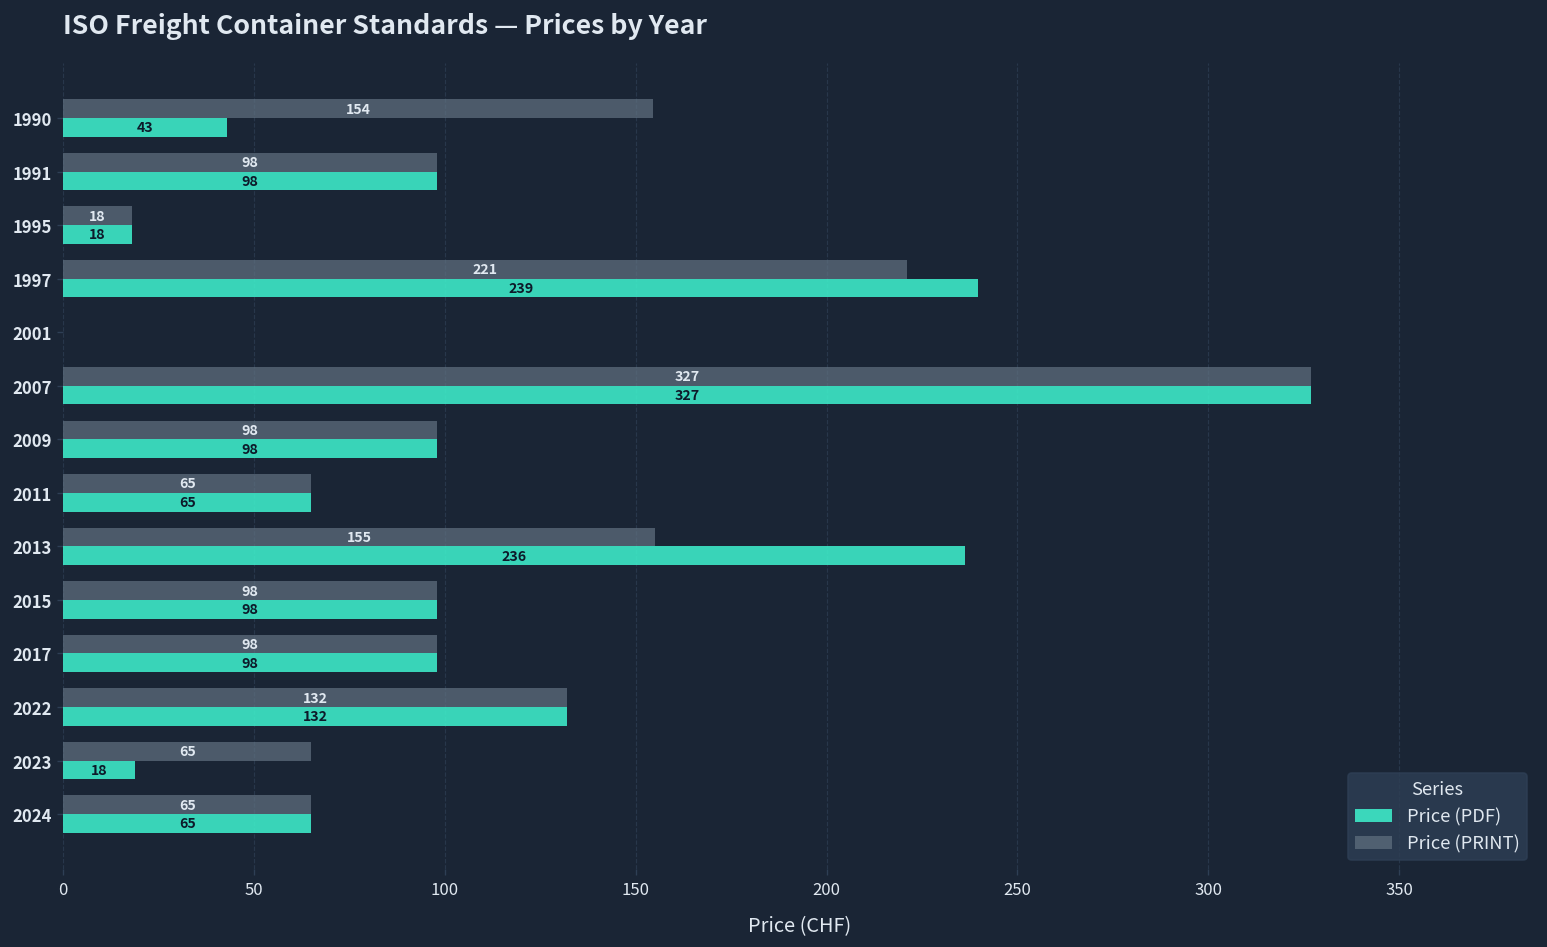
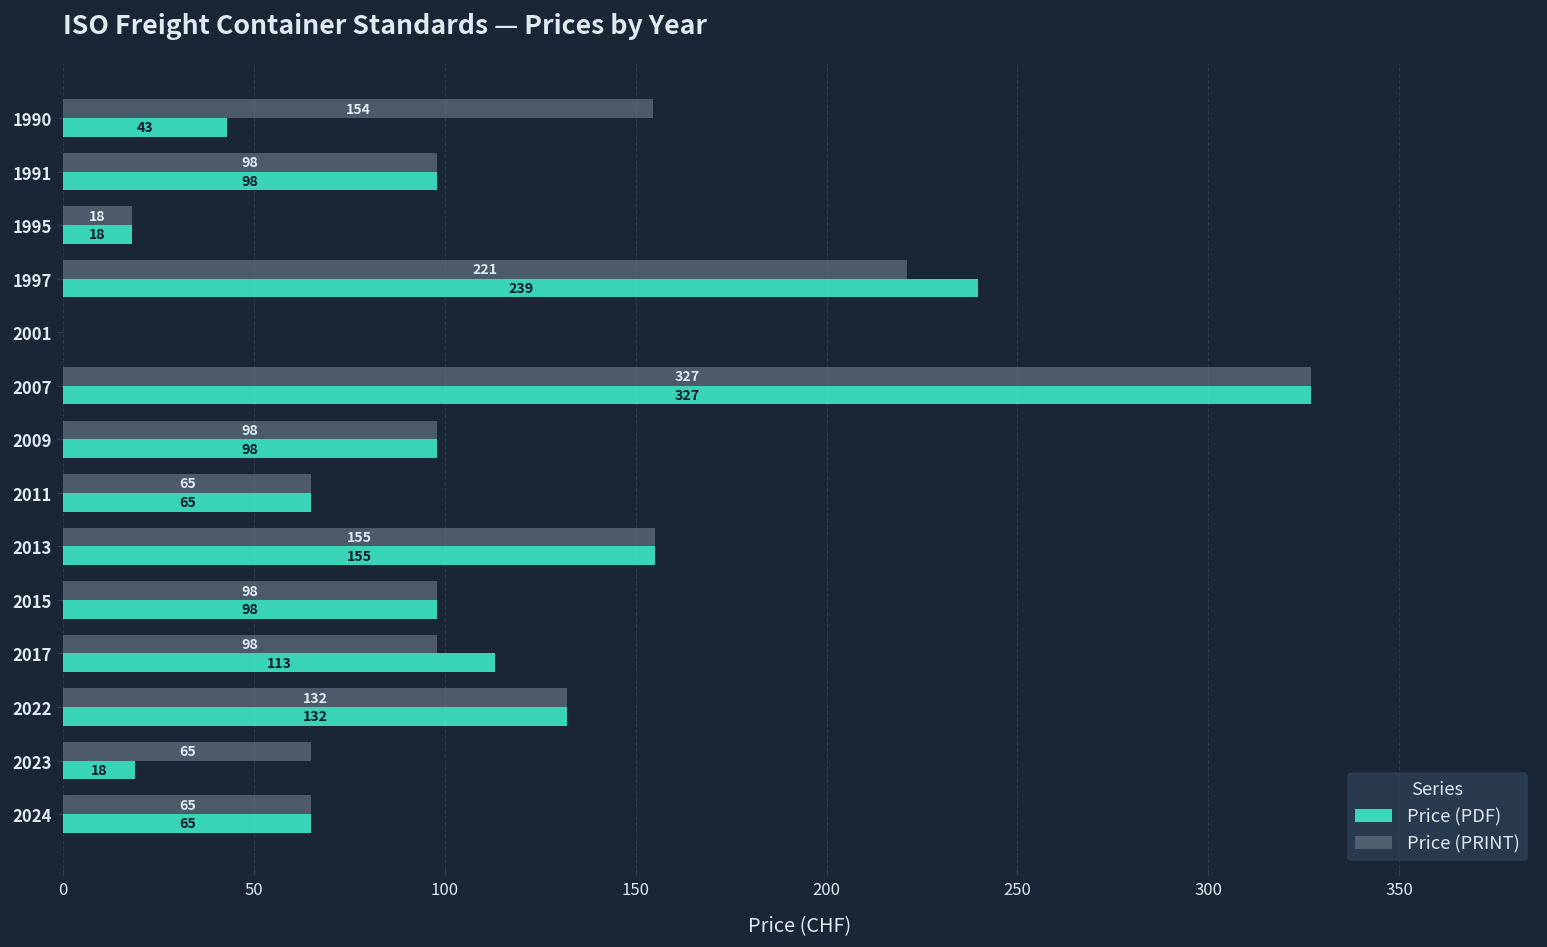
  {
    "Price (PDF)": {
      "1990": 43,
      "1991": 98,
      "1995": 18,
      "2007": 327,
      "2009": 98,
      "2011": 65,
-     "2013": 236,
+     "2013": 155,
      "2015": 98,
-     "2017": 98,
+     "2017": 113,
      "2022": 132,
      "2024": 65
    },
    "Price (PRINT)": {
      "1990": 154,
      "1991": 98,
      "1995": 18,
      "1997": 221,
      "2007": 327,
      "2009": 98,
      "2011": 65,
      "2013": 155,
      "2015": 98,
      "2017": 98,
      "2022": 132,
      "2023": 65,
      "2024": 65
    }
  }
